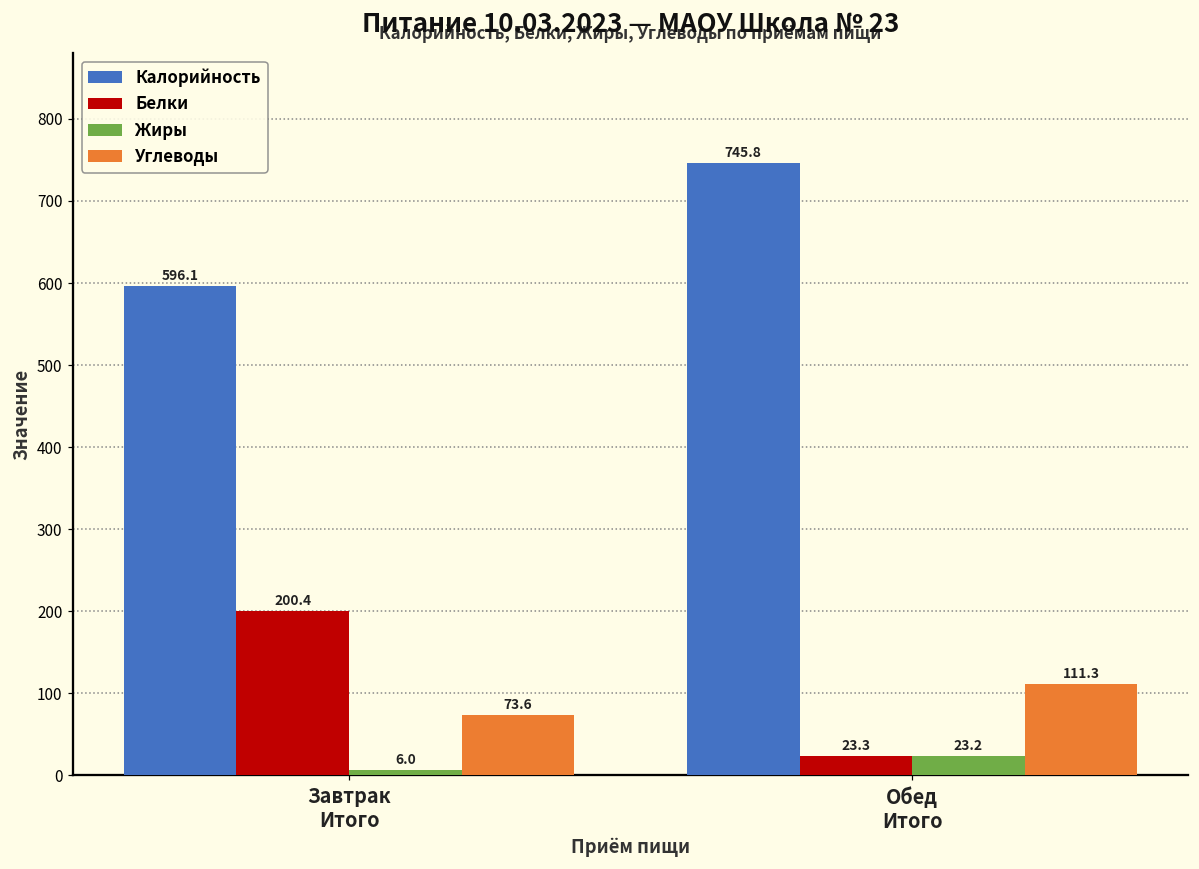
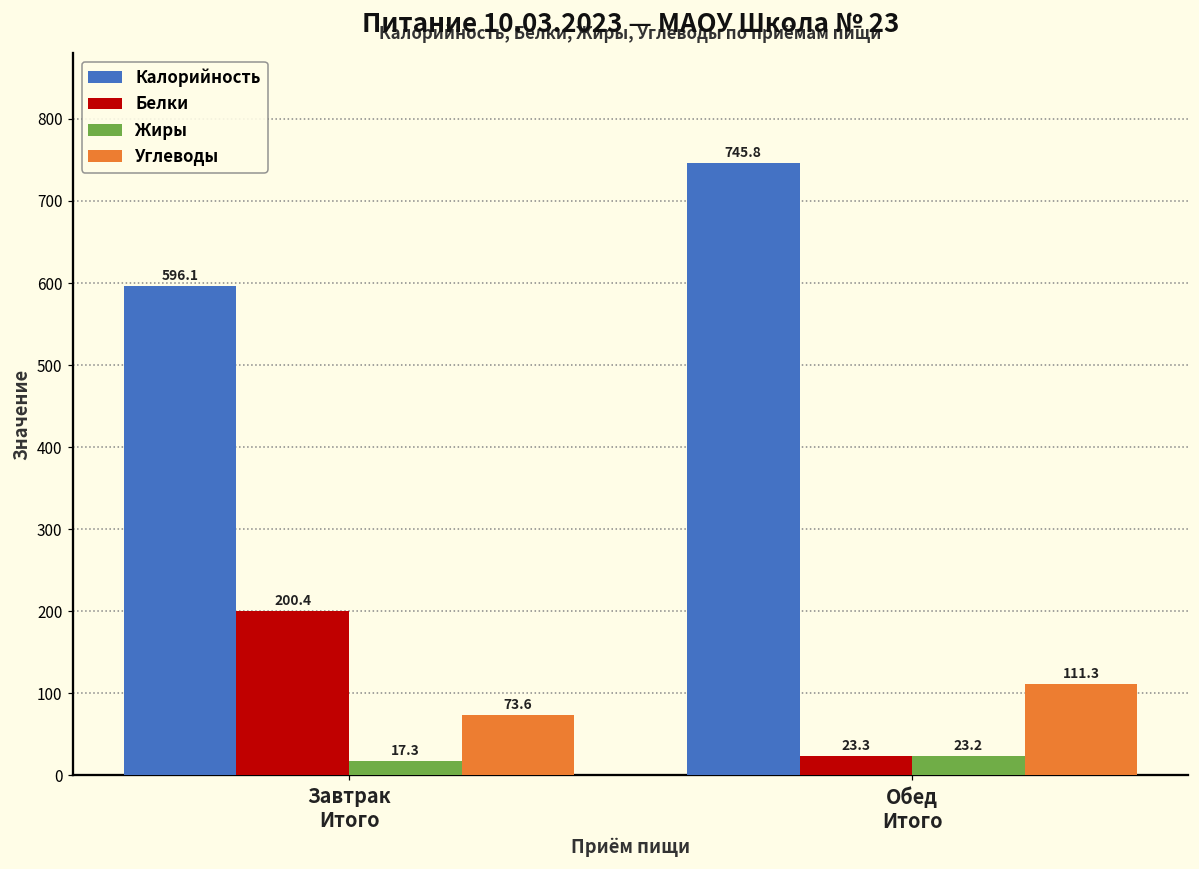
  {
    "Калорийность": {
      "Завтрак Итого": 596.1,
      "Обед Итого": 745.8
    },
    "Белки": {
      "Завтрак Итого": 200.4,
      "Обед Итого": 23.3
    },
    "Жиры": {
-     "Завтрак Итого": 6.0,
+     "Завтрак Итого": 17.3,
      "Обед Итого": 23.2
    },
    "Углеводы": {
      "Завтрак Итого": 73.6,
      "Обед Итого": 111.3
    }
  }
